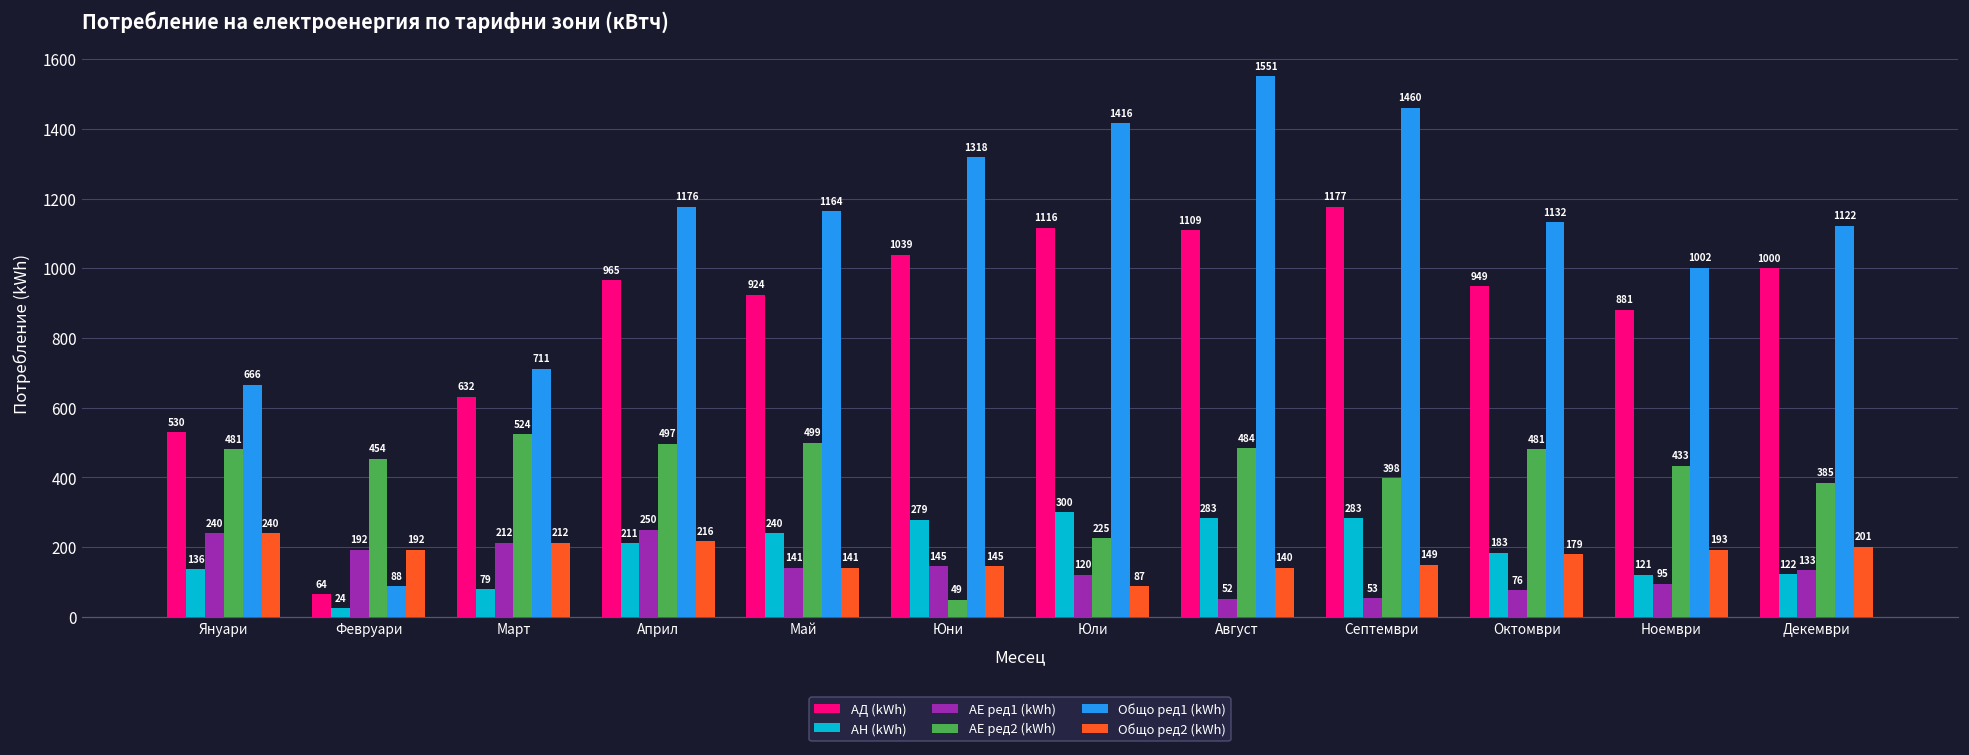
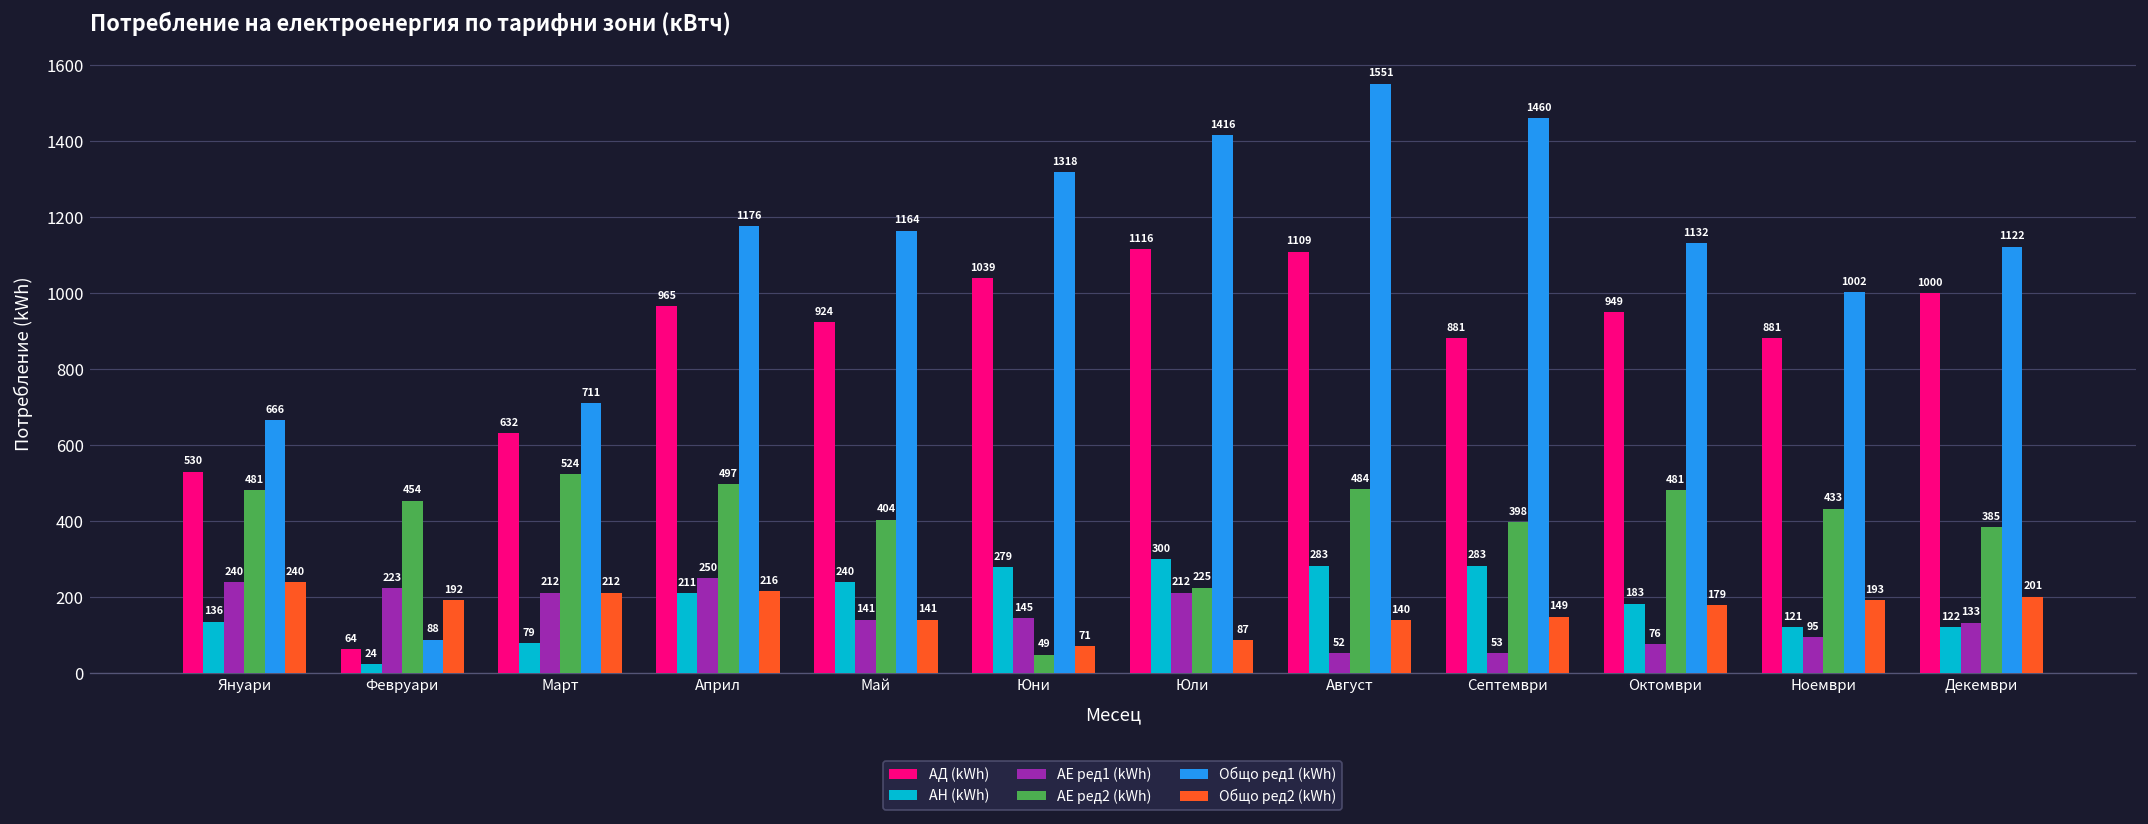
  {
    "АД (kWh)": {
      "Януари": 530,
      "Февруари": 64,
      "Март": 632,
      "Април": 965,
      "Май": 924,
      "Юни": 1039,
      "Юли": 1116,
      "Август": 1109,
-     "Септември": 1177,
+     "Септември": 881,
      "Октомври": 949,
      "Ноември": 881,
      "Декември": 1000
    },
    "АЕ ред1 (kWh)": {
      "Януари": 240,
-     "Февруари": 192,
+     "Февруари": 223,
      "Март": 212,
      "Април": 250,
      "Май": 141,
      "Юни": 145,
-     "Юли": 120,
+     "Юли": 212,
      "Август": 52,
      "Септември": 53,
      "Октомври": 76,
      "Ноември": 95,
      "Декември": 133
    },
    "АЕ ред2 (kWh)": {
      "Януари": 481,
      "Февруари": 454,
      "Март": 524,
      "Април": 497,
-     "Май": 499,
+     "Май": 404,
      "Юни": 49,
      "Юли": 225,
      "Август": 484,
      "Септември": 398,
      "Октомври": 481,
      "Ноември": 433,
      "Декември": 385
    },
    "Общо ред2 (kWh)": {
      "Януари": 240,
      "Февруари": 192,
      "Март": 212,
      "Април": 216,
      "Май": 141,
-     "Юни": 145,
+     "Юни": 71,
      "Юли": 87,
      "Август": 140,
      "Септември": 149,
      "Октомври": 179,
      "Ноември": 193,
      "Декември": 201
    }
  }
